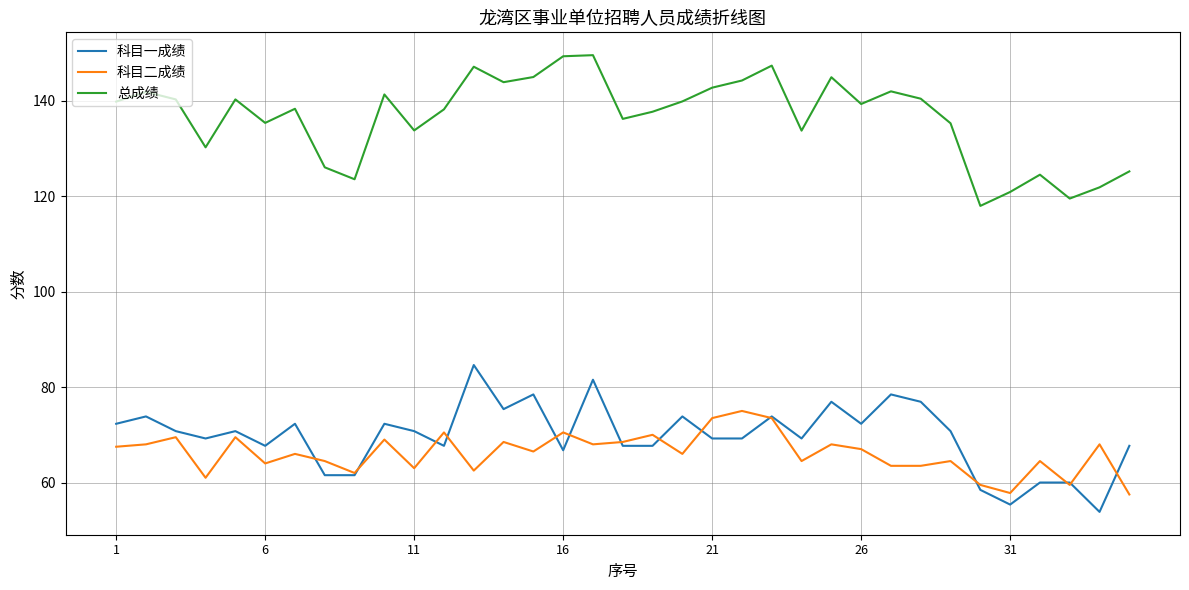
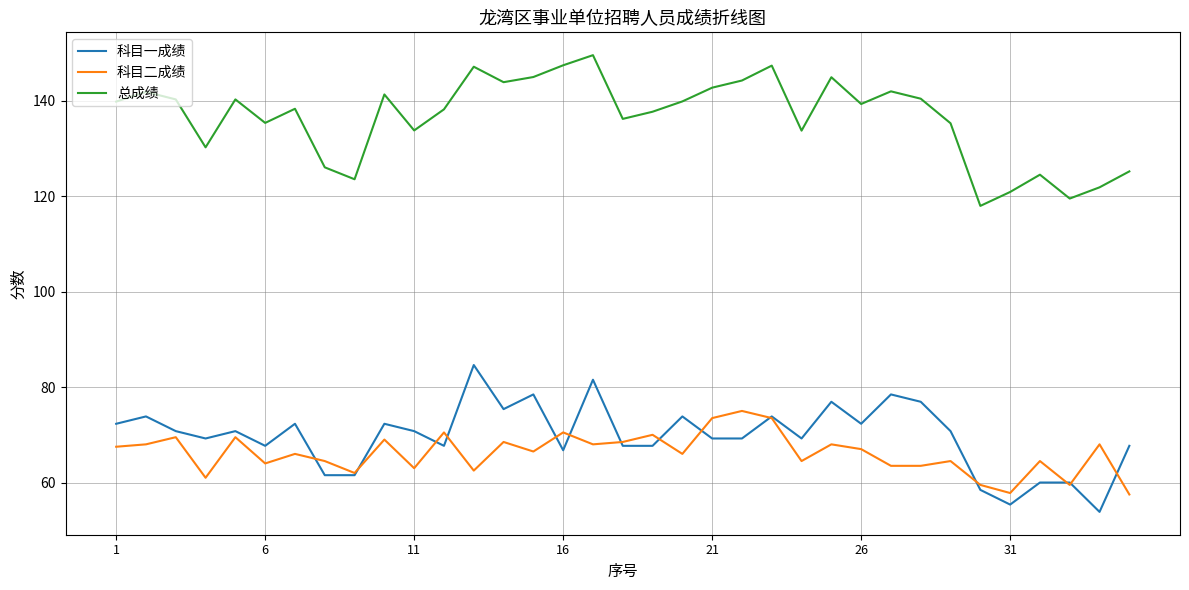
  {
    "科目一成绩": {
      "1": 72,
      "6": 68,
      "11": 71,
      "16": 67,
      "21": 69,
      "26": 72,
      "31": 55
    },
    "科目二成绩": {
      "1": 68,
      "6": 64,
      "11": 63,
      "16": 71,
      "21": 74,
      "26": 67,
      "31": 58
    },
    "总成绩": {
      "6": 135,
      "11": 134,
-     "16": 149,
+     "16": 147,
      "21": 143,
      "26": 139,
      "31": 121
    }
  }
